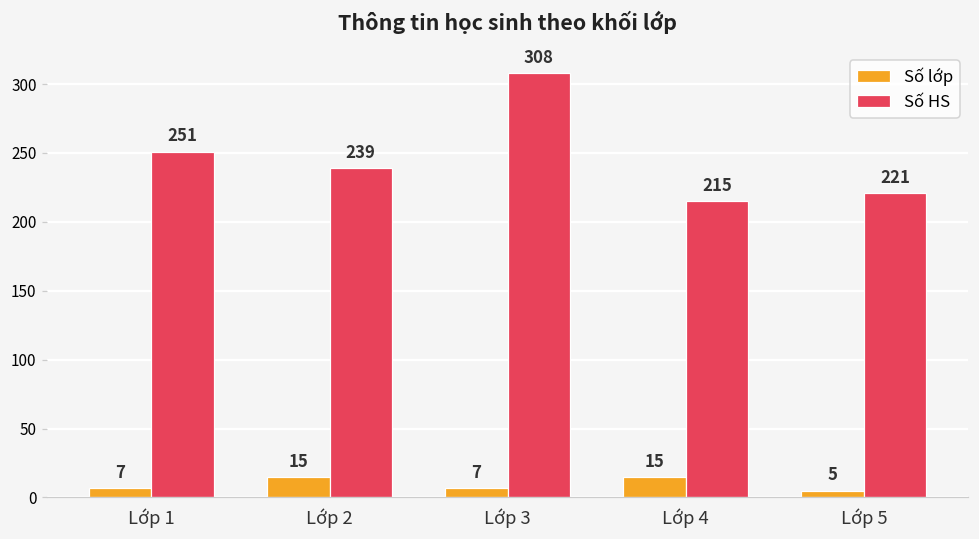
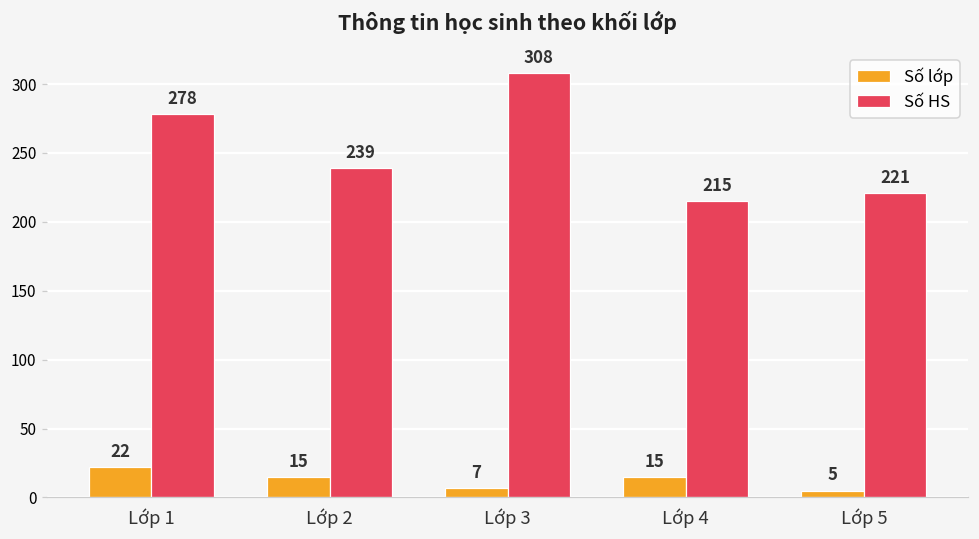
  {
    "Số lớp": {
-     "Lớp 1": 7,
+     "Lớp 1": 22,
      "Lớp 2": 15,
      "Lớp 3": 7,
      "Lớp 4": 15,
      "Lớp 5": 5
    },
    "Số HS": {
-     "Lớp 1": 251,
+     "Lớp 1": 278,
      "Lớp 2": 239,
      "Lớp 3": 308,
      "Lớp 4": 215,
      "Lớp 5": 221
    }
  }
